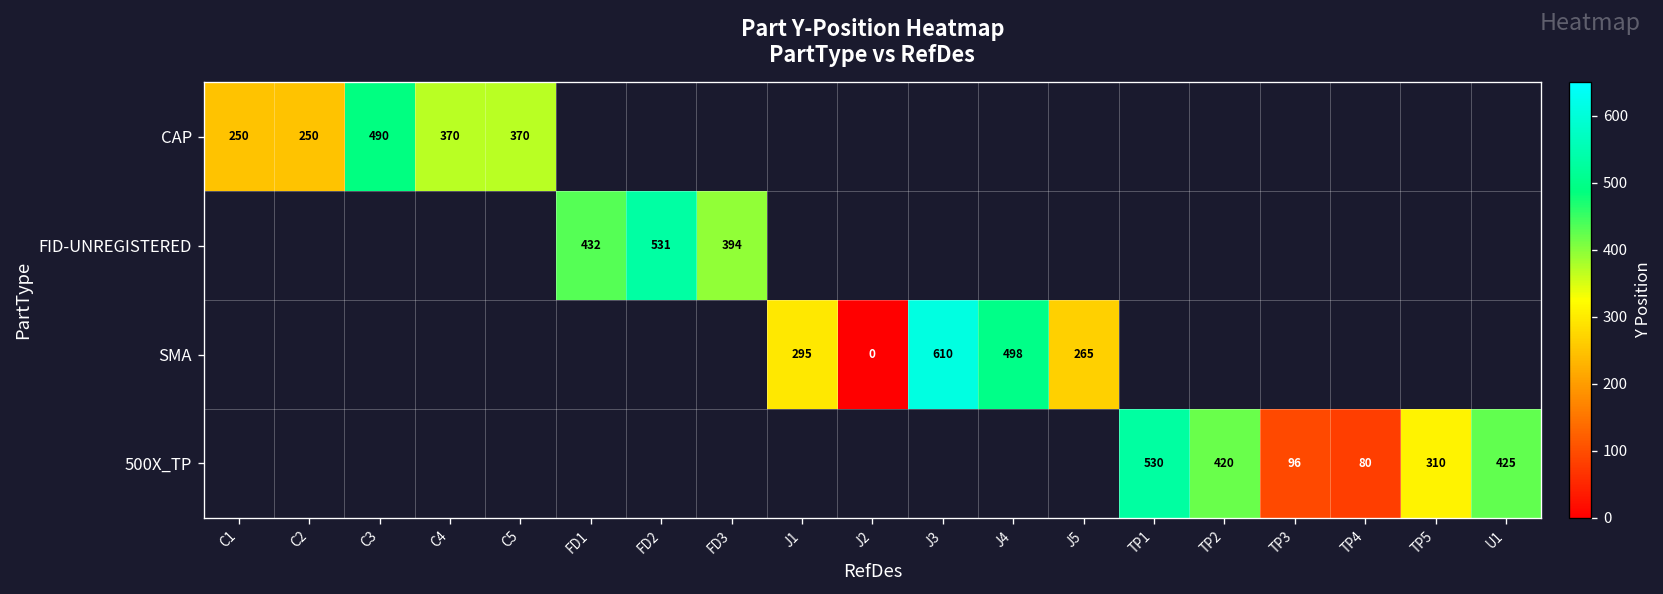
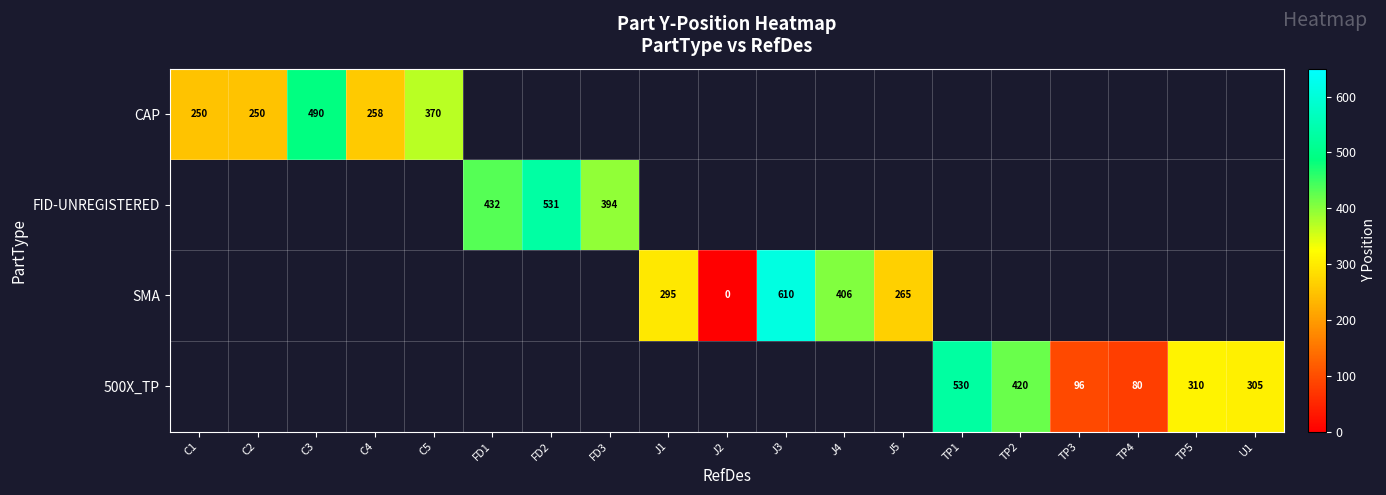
  {
    "CAP": {
      "C1": 250,
      "C2": 250,
      "C3": 490,
-     "C4": 370,
+     "C4": 258,
      "C5": 370
    },
    "FID-UNREGISTERED": {
      "FD1": 432,
      "FD2": 531,
      "FD3": 394
    },
    "SMA": {
      "J1": 295,
      "J2": 0,
      "J3": 610,
-     "J4": 498,
+     "J4": 406,
      "J5": 265
    },
    "500X_TP": {
      "TP1": 530,
      "TP2": 420,
      "TP3": 96,
      "TP4": 80,
      "TP5": 310,
-     "U1": 425
+     "U1": 305
    }
  }
